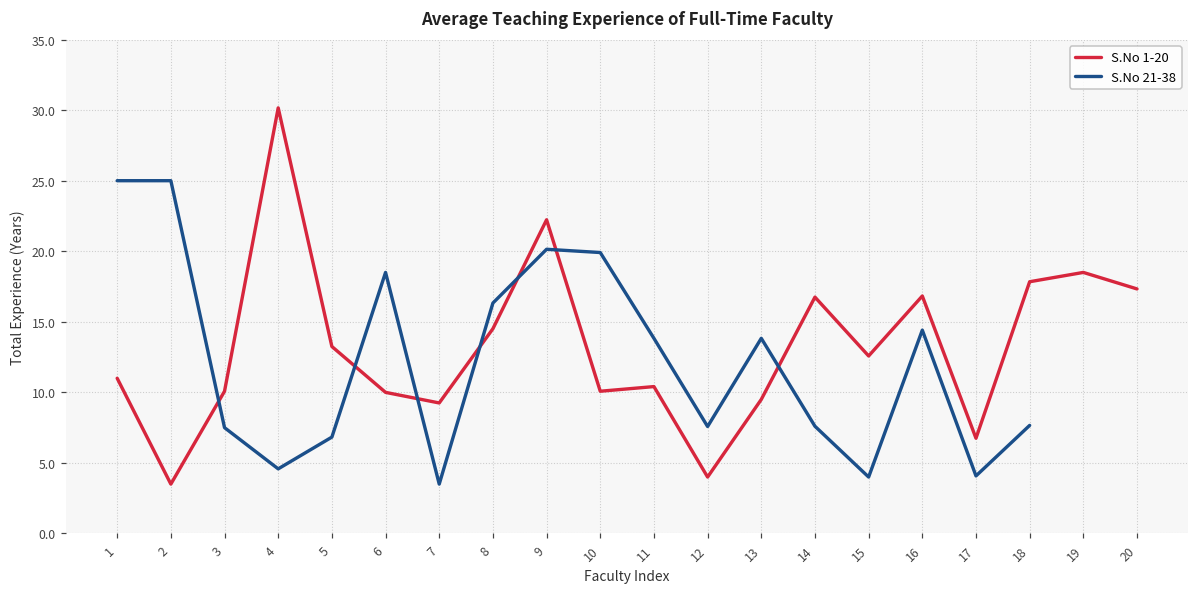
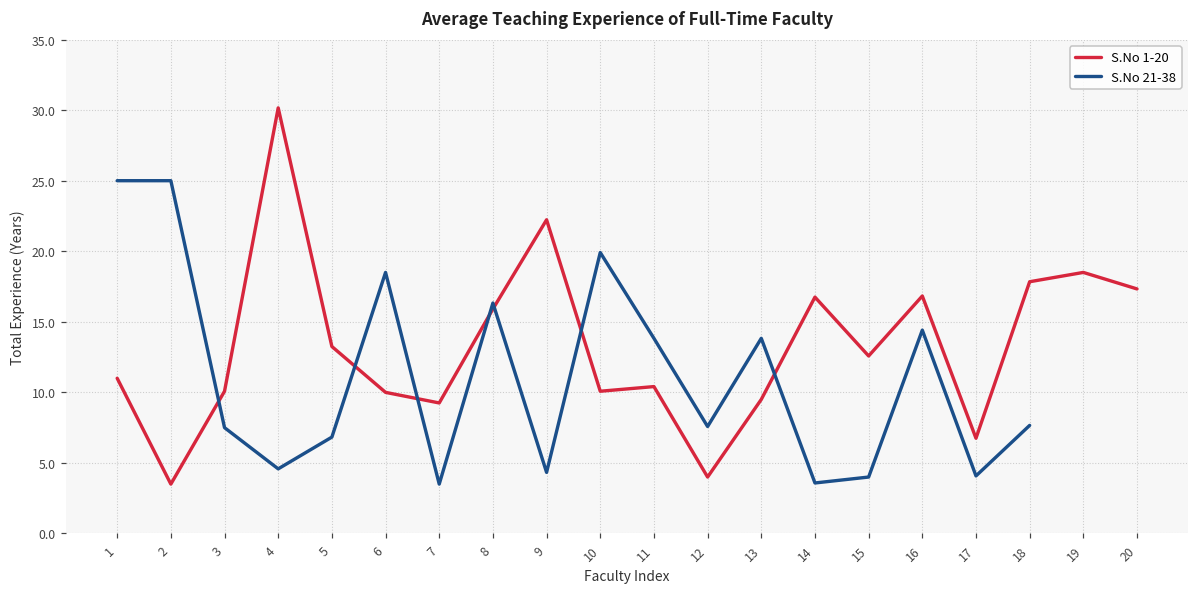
  {
    "S.No 1-20": {
      "1": 11.0,
      "2": 3.5,
      "3": 10.1,
      "4": 30.2,
      "5": 13.3,
      "6": 10.0,
      "7": 9.3,
-     "8": 14.5,
+     "8": 15.9,
      "9": 22.2,
      "10": 10.1,
      "11": 10.4,
      "12": 4.0,
      "13": 9.5,
      "14": 16.8,
      "15": 12.6,
      "16": 16.8,
      "17": 6.8,
      "18": 17.8,
      "19": 18.5,
      "20": 17.3
    },
    "S.No 21-38": {
      "1": 25.0,
      "2": 25.0,
      "3": 7.5,
      "4": 4.6,
      "5": 6.8,
      "6": 18.5,
      "7": 3.5,
      "8": 16.3,
-     "9": 20.1,
+     "9": 4.3,
      "10": 19.9,
      "11": 13.8,
      "12": 7.6,
      "13": 13.8,
-     "14": 7.6,
+     "14": 3.6,
      "15": 4.0,
      "16": 14.4,
      "17": 4.1,
      "18": 7.7
    }
  }
